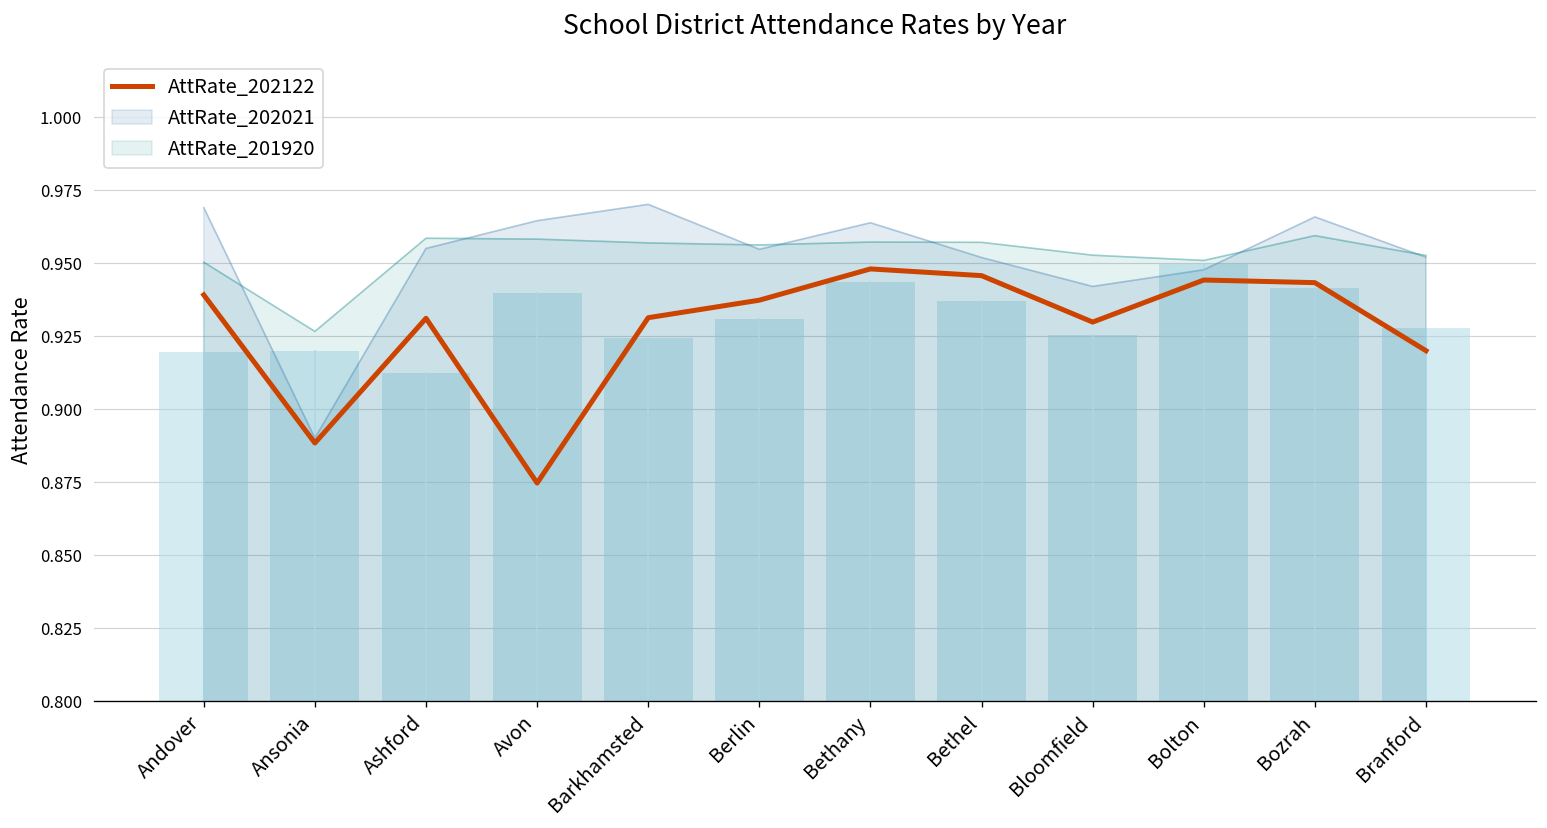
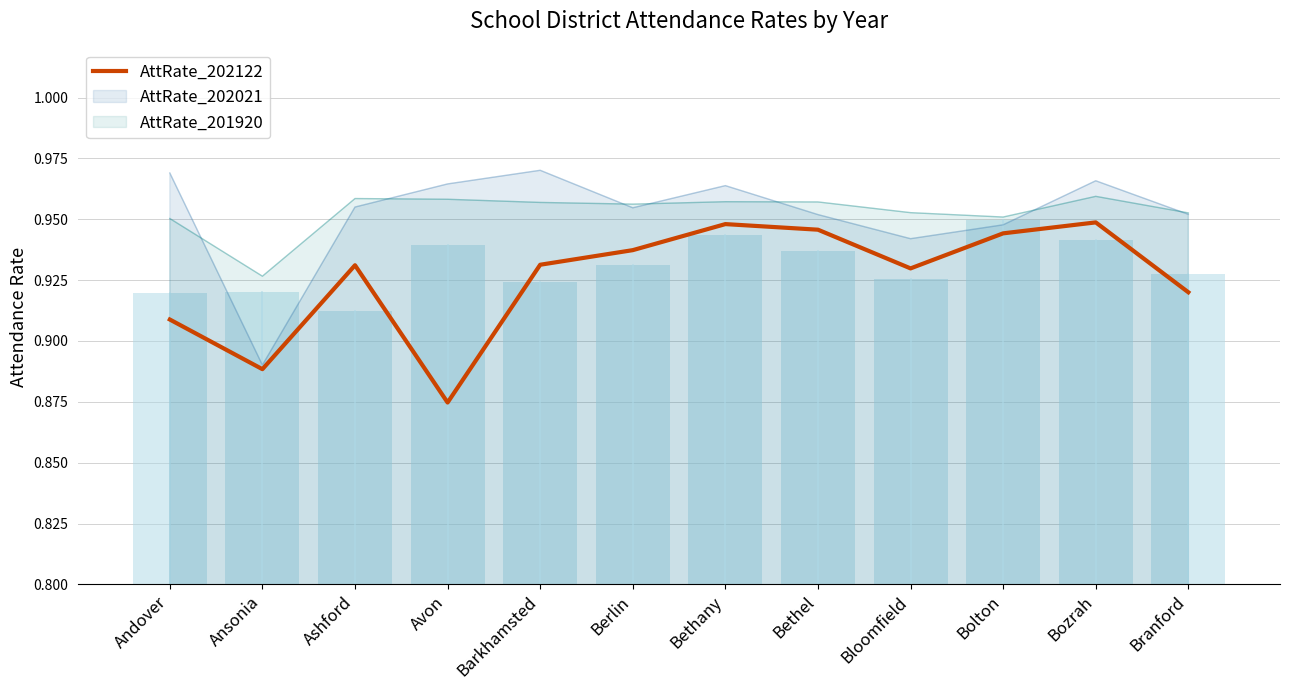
  {
    "AttRate_202122": {
-     "Andover": 0.939,
+     "Andover": 0.909,
      "Ansonia": 0.888,
      "Ashford": 0.931,
      "Avon": 0.875,
      "Barkhamsted": 0.931,
      "Berlin": 0.937,
      "Bethany": 0.948,
      "Bethel": 0.946,
      "Bloomfield": 0.930,
      "Bolton": 0.944,
-     "Bozrah": 0.943,
+     "Bozrah": 0.949,
      "Branford": 0.920
    }
  }
